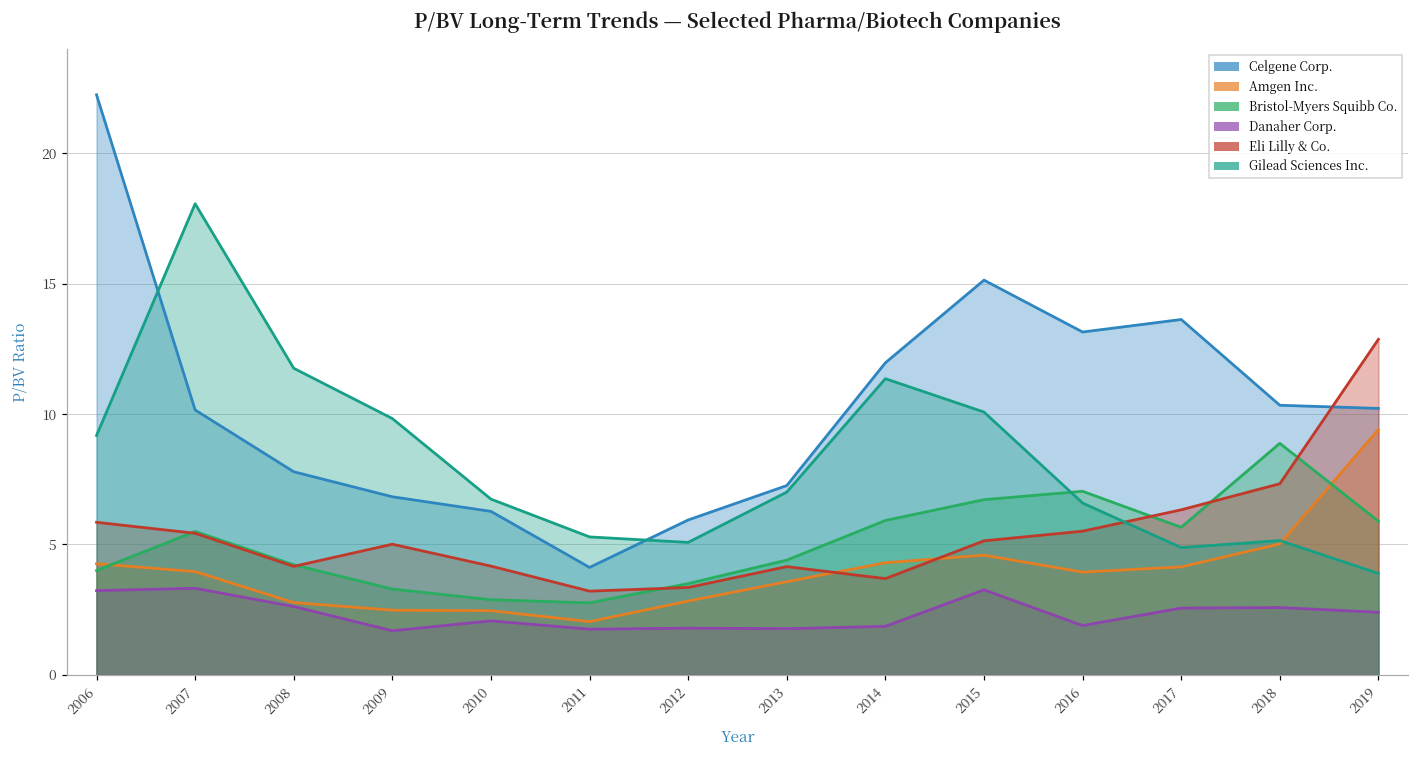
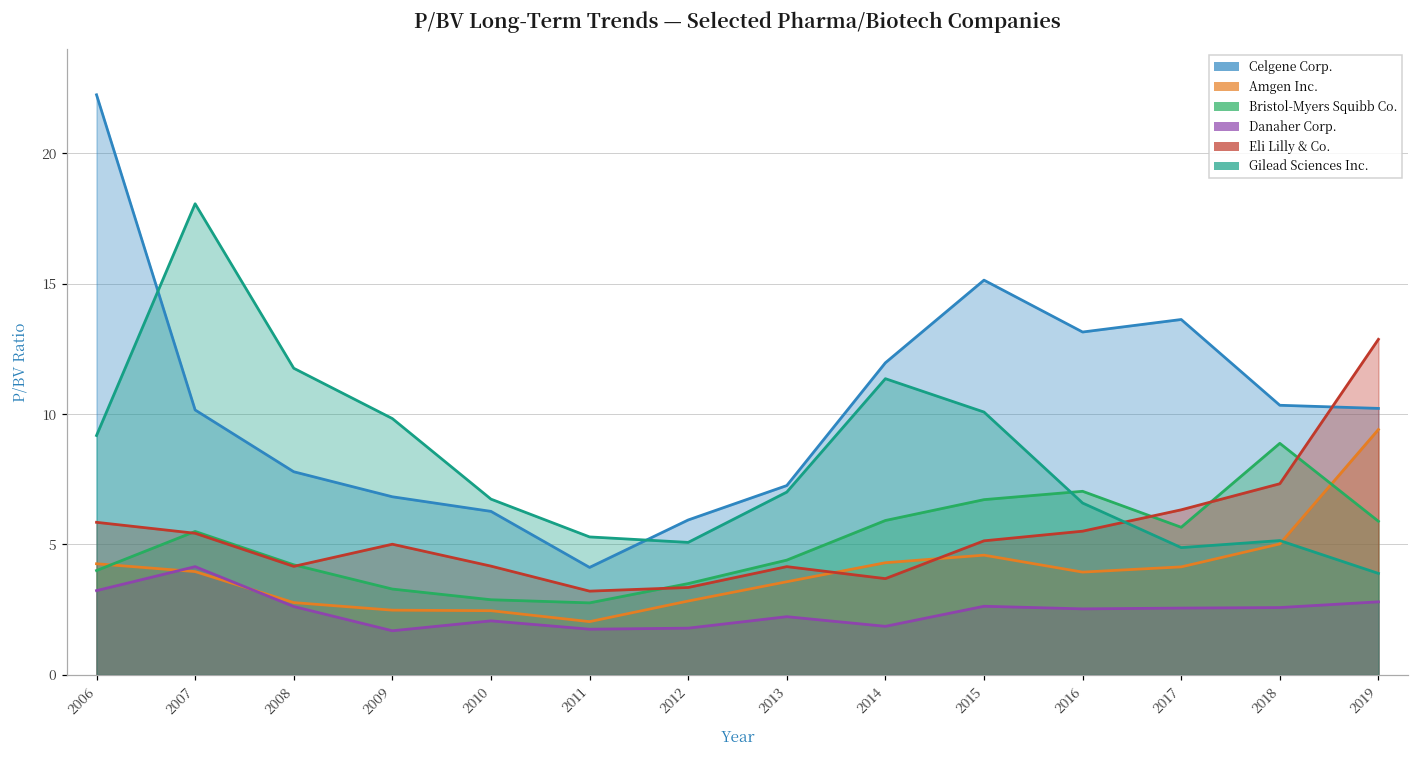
  {
    "Danaher Corp.": {
      "2006": 3.2,
-     "2007": 3.3,
+     "2007": 4.2,
      "2008": 2.6,
      "2009": 1.7,
      "2010": 2.1,
      "2011": 1.8,
      "2012": 1.8,
-     "2013": 1.8,
+     "2013": 2.2,
      "2014": 1.9,
-     "2015": 3.3,
-     "2016": 1.9,
+     "2015": 2.6,
+     "2016": 2.5,
      "2017": 2.6,
      "2018": 2.6,
-     "2019": 2.4
+     "2019": 2.8
    }
  }
